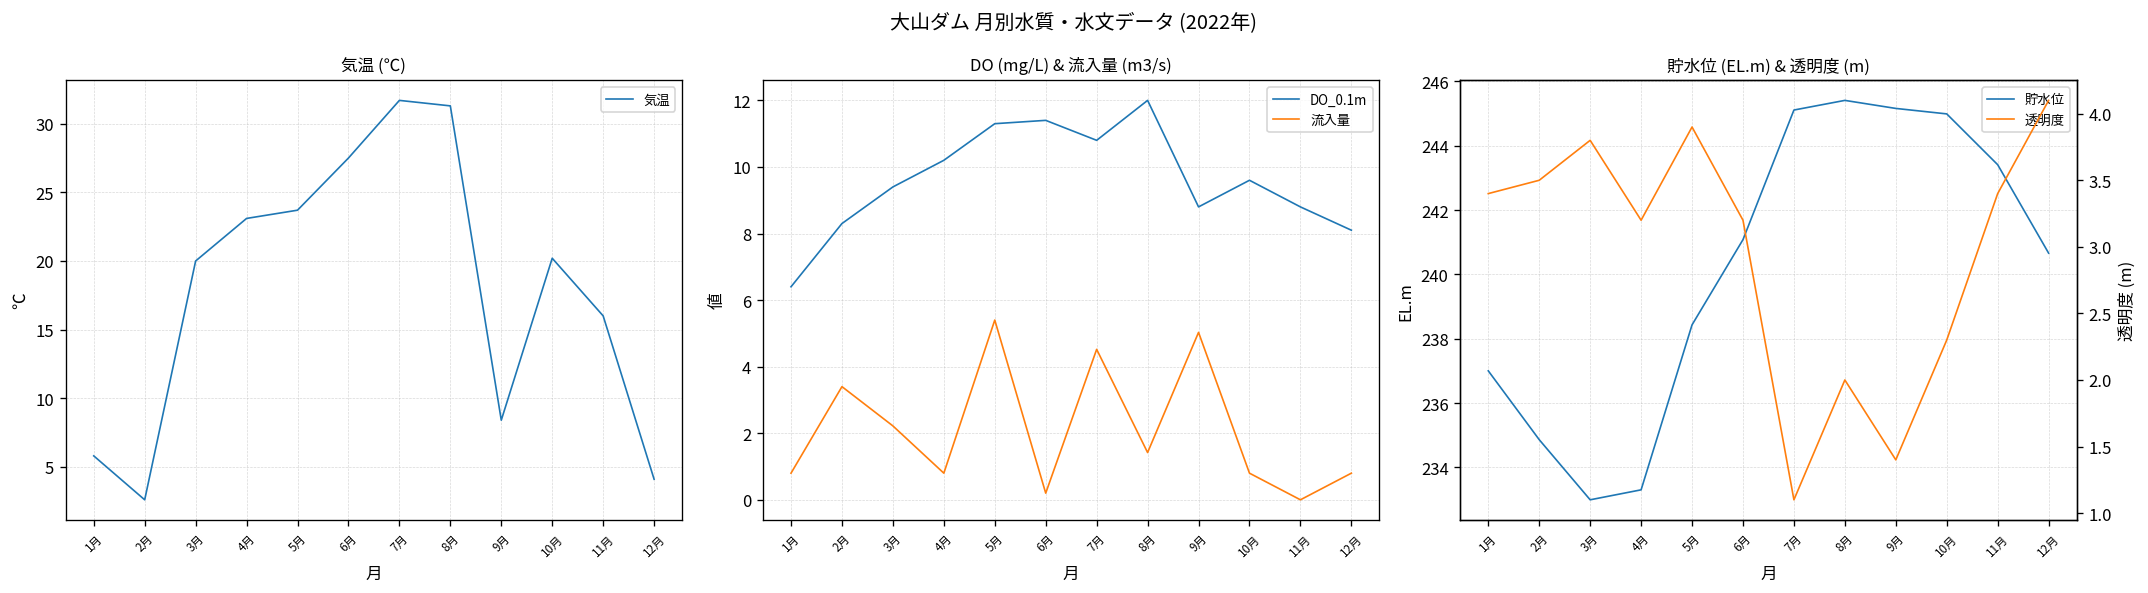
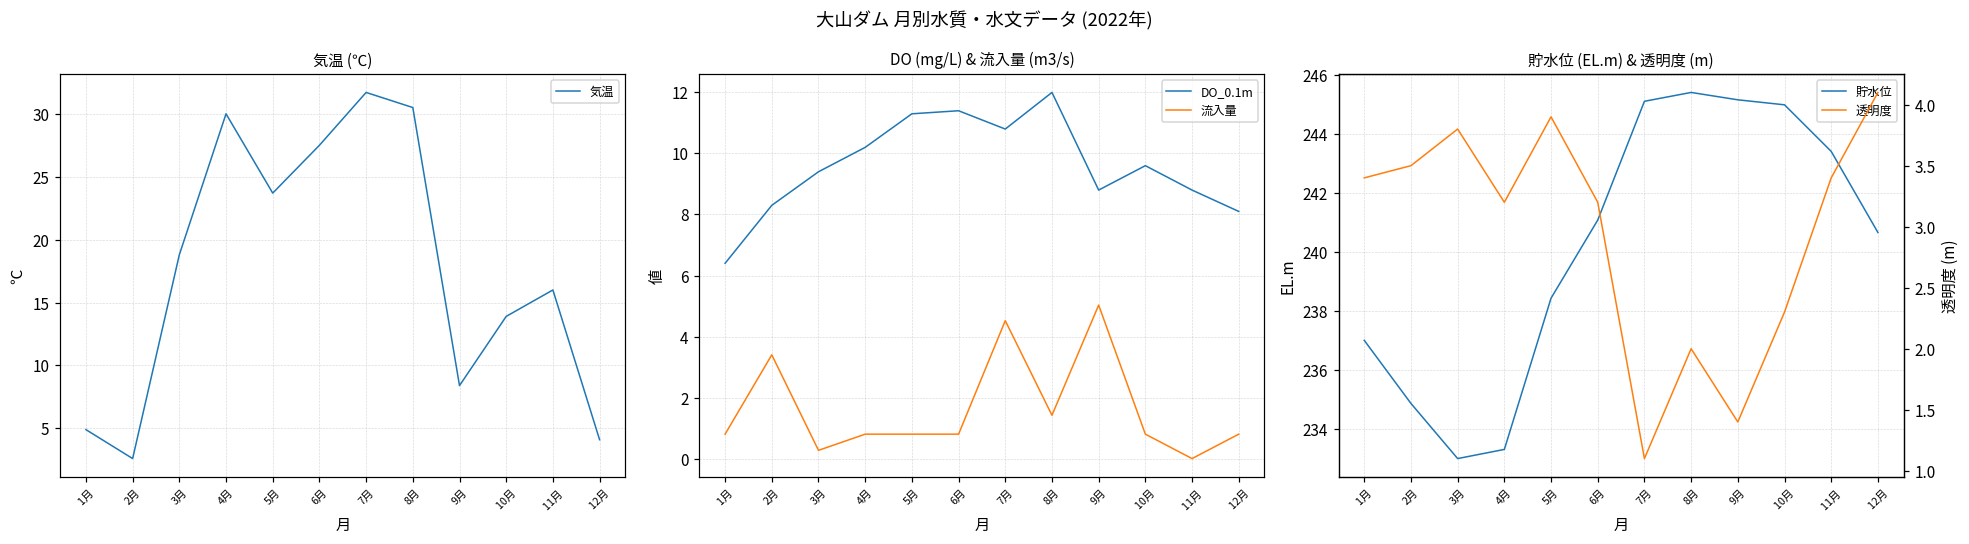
  {
    "気温 (℃)": {
-     "1月": 5.8,
+     "1月": 4.9,
      "2月": 2.6,
-     "3月": 20.0,
-     "4月": 23.1,
+     "3月": 18.8,
+     "4月": 30.0,
      "5月": 23.7,
      "6月": 27.5,
      "7月": 31.7,
-     "8月": 31.3,
+     "8月": 30.5,
      "9月": 8.4,
-     "10月": 20.2,
+     "10月": 13.9,
      "11月": 16.0,
      "12月": 4.1
    },
    "DO (mg/L) & 流入量 (m3/s)": {
      "DO_0.1m": {
        "1月": 6.4,
        "2月": 8.3,
        "3月": 9.4,
        "4月": 10.2,
        "5月": 11.3,
        "6月": 11.4,
        "7月": 10.8,
        "8月": 12.0,
        "9月": 8.8,
        "10月": 9.6,
        "11月": 8.8,
        "12月": 8.1
      },
      "流入量": {
        "1月": 0.8,
        "2月": 3.4,
-       "3月": 2.2,
+       "3月": 0.3,
        "4月": 0.8,
-       "5月": 5.4,
-       "6月": 0.2,
+       "5月": 0.8,
+       "6月": 0.8,
        "7月": 4.5,
        "8月": 1.4,
        "9月": 5.0,
        "10月": 0.8,
        "11月": 0.0,
        "12月": 0.8
      }
    }
  }
